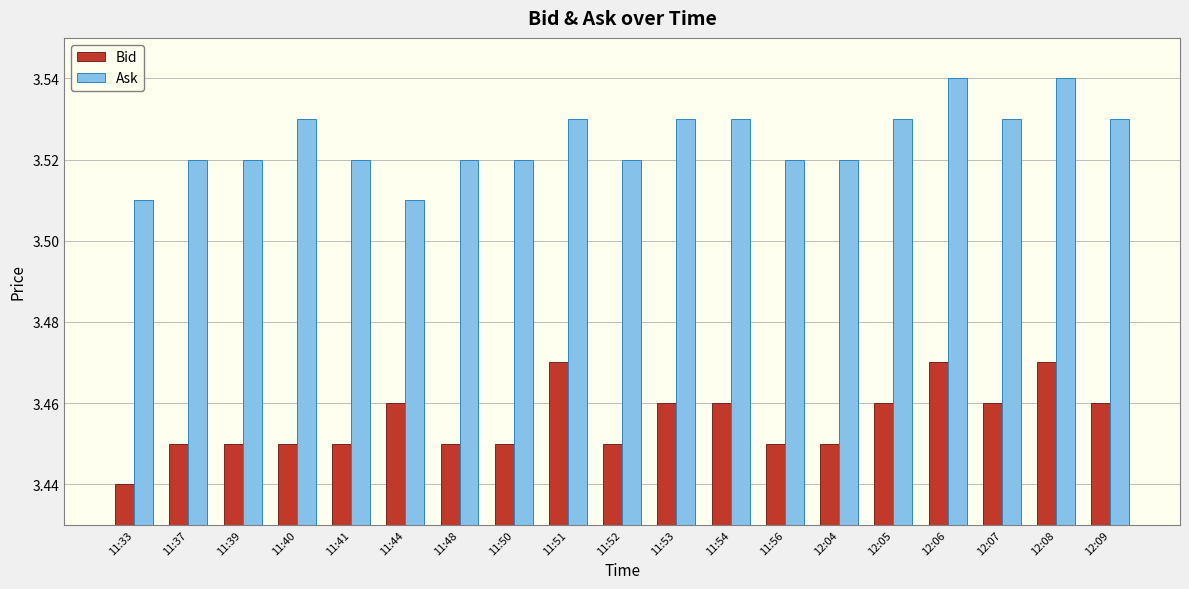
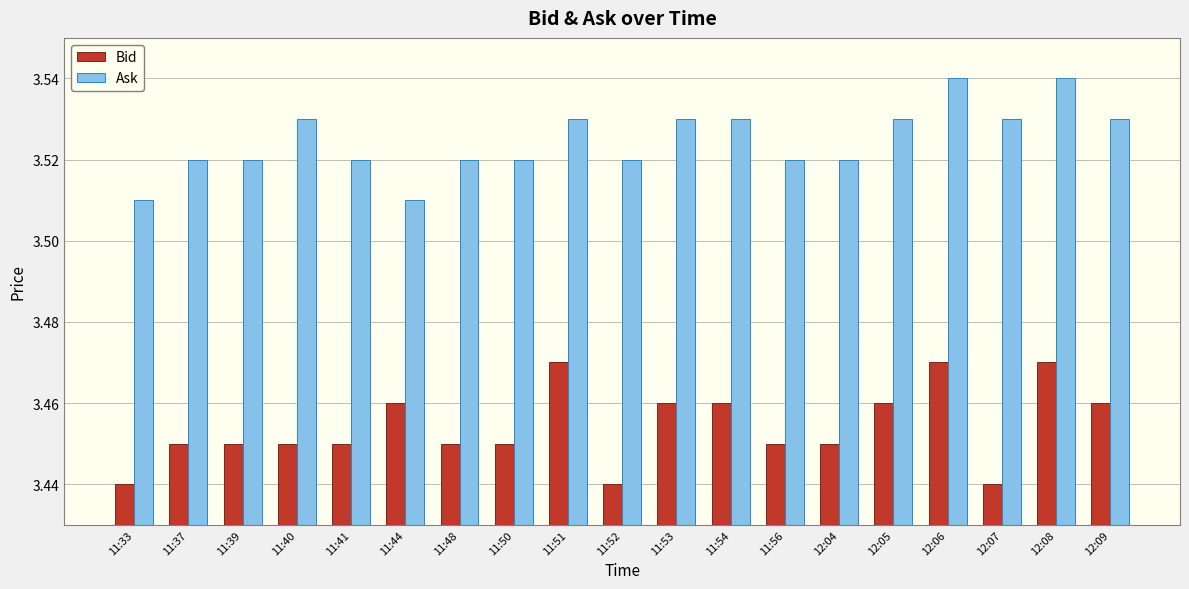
  {
    "Bid": {
      "11:33": 3.44,
      "11:37": 3.45,
      "11:39": 3.45,
      "11:40": 3.45,
      "11:41": 3.45,
      "11:44": 3.46,
      "11:48": 3.45,
      "11:50": 3.45,
      "11:51": 3.47,
-     "11:52": 3.45,
+     "11:52": 3.44,
      "11:53": 3.46,
      "11:54": 3.46,
      "11:56": 3.45,
      "12:04": 3.45,
      "12:05": 3.46,
      "12:06": 3.47,
-     "12:07": 3.46,
+     "12:07": 3.44,
      "12:08": 3.47,
      "12:09": 3.46
    },
    "Ask": {
      "11:33": 3.51,
      "11:37": 3.52,
      "11:39": 3.52,
      "11:40": 3.53,
      "11:41": 3.52,
      "11:44": 3.51,
      "11:48": 3.52,
      "11:50": 3.52,
      "11:51": 3.53,
      "11:52": 3.52,
      "11:53": 3.53,
      "11:54": 3.53,
      "11:56": 3.52,
      "12:04": 3.52,
      "12:05": 3.53,
      "12:06": 3.54,
      "12:07": 3.53,
      "12:08": 3.54,
      "12:09": 3.53
    }
  }
